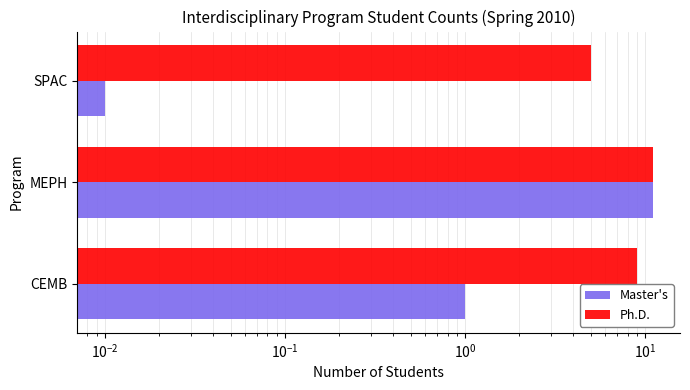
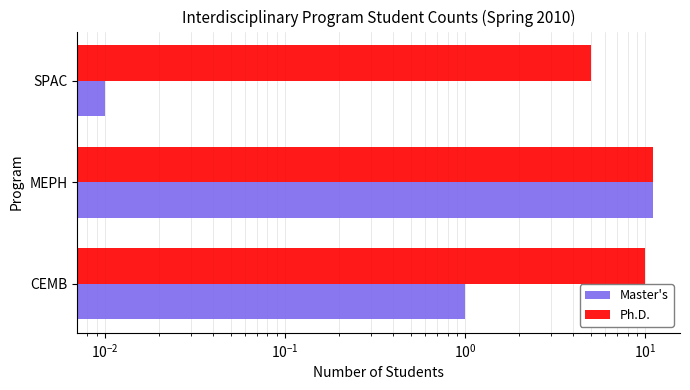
  {
    "Master's": {
      "SPAC": 0.010,
      "MEPH": 11,
      "CEMB": 1
    },
    "Ph.D.": {
      "SPAC": 5,
      "MEPH": 11,
-     "CEMB": 9
+     "CEMB": 10
    }
  }
